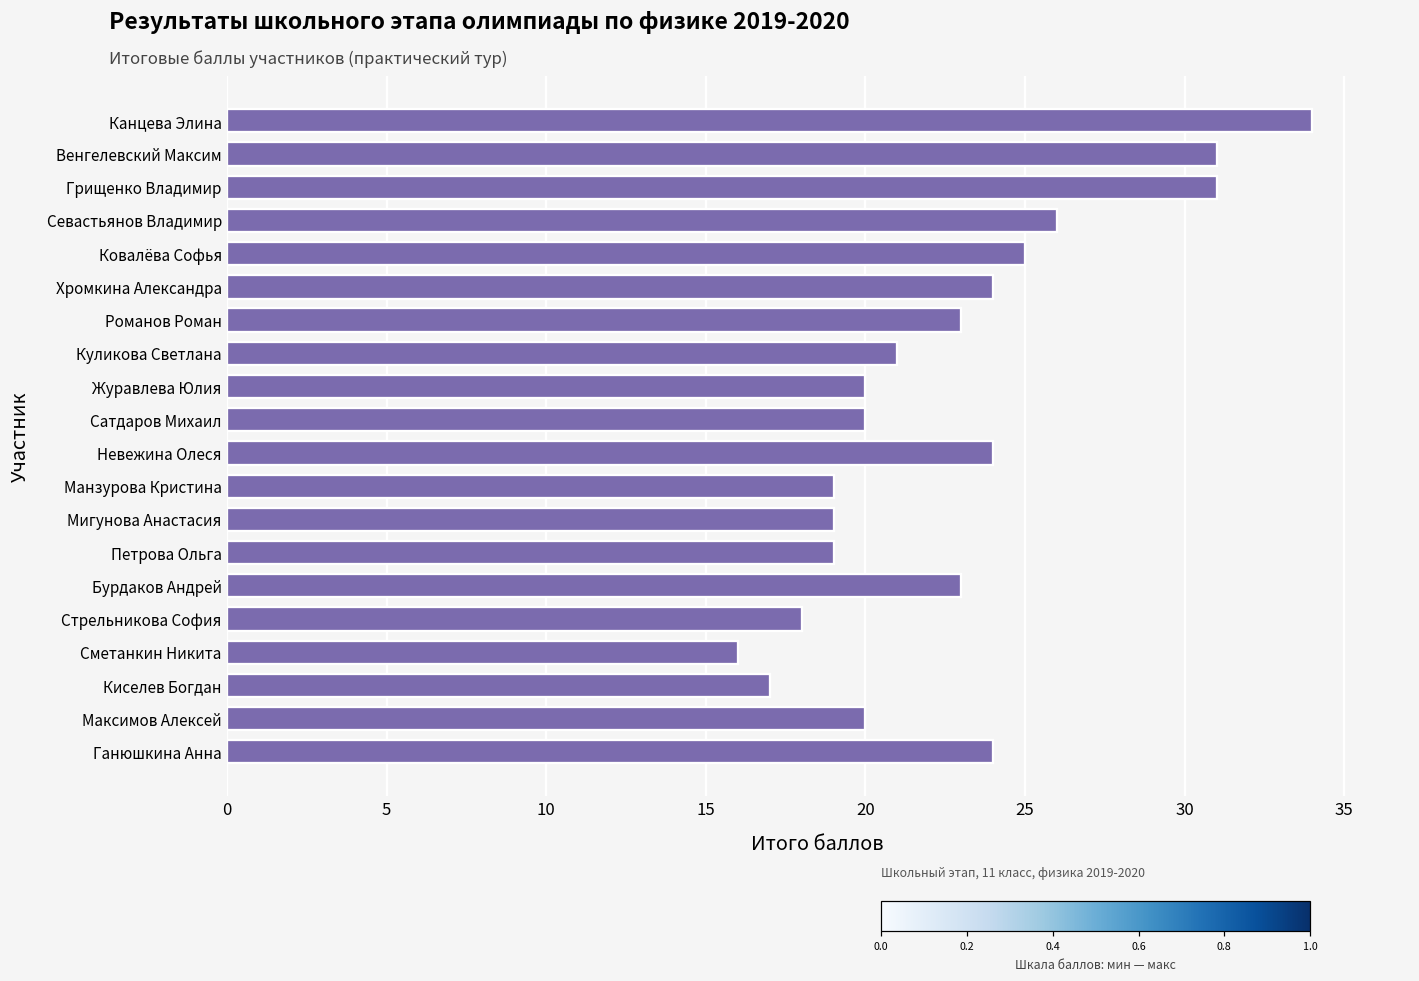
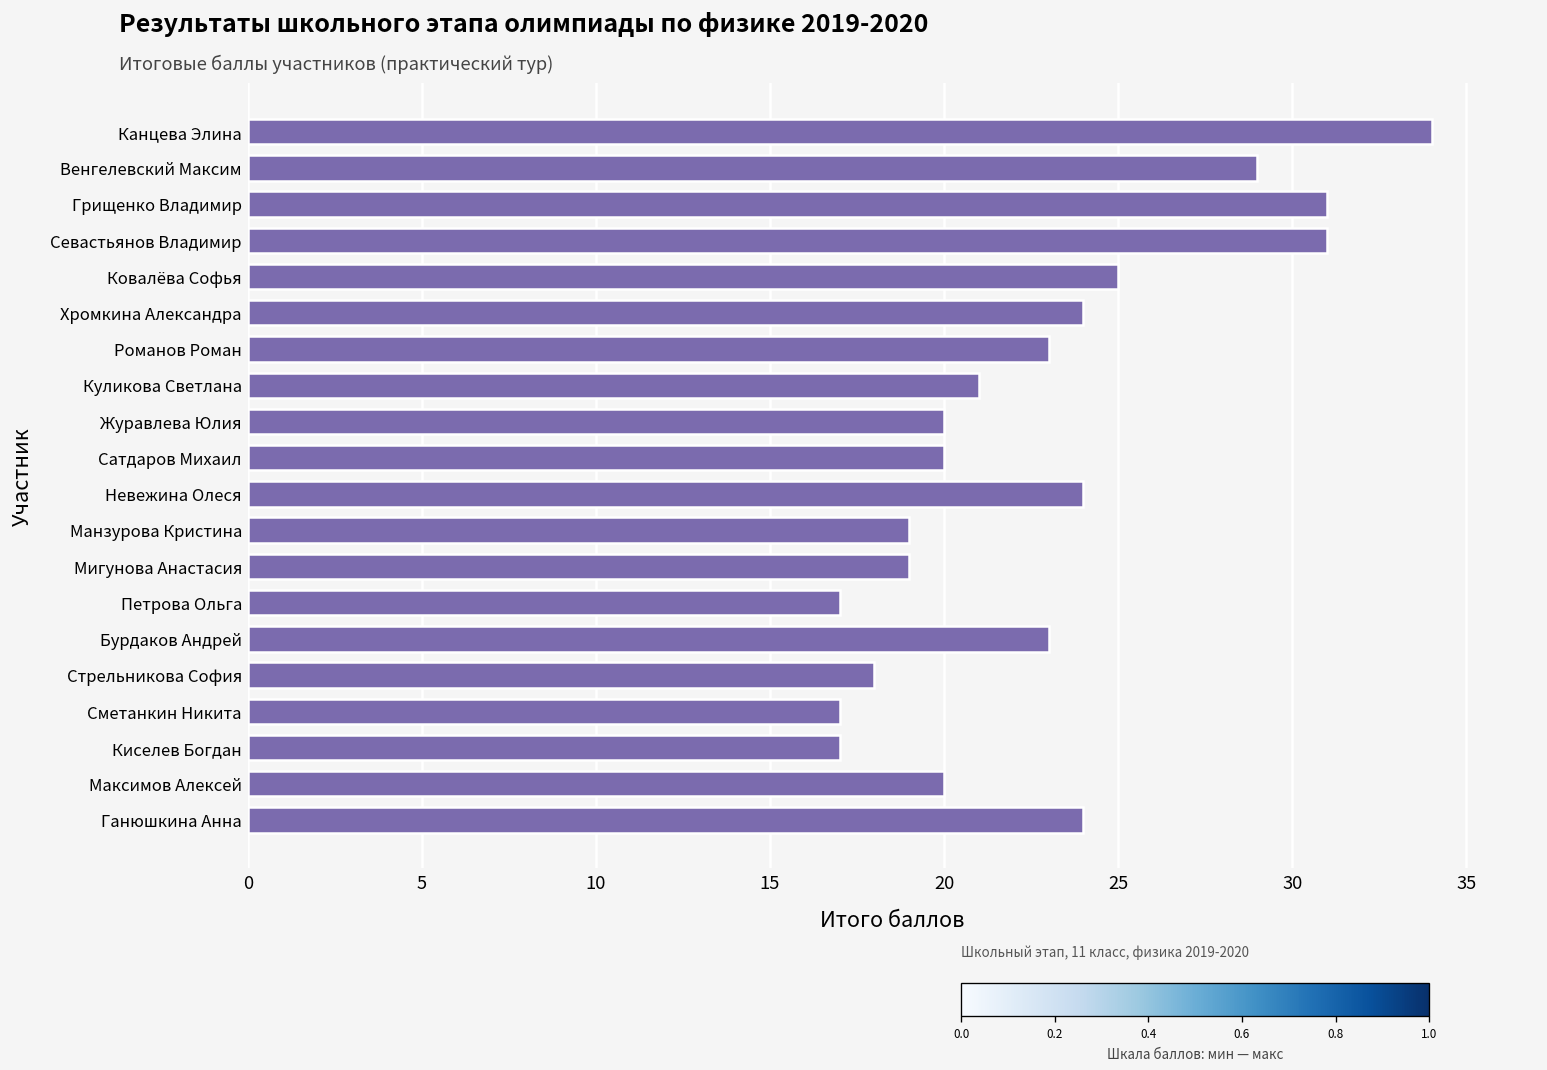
  {
    "Канцева Элина": 34,
-   "Венгелевский Максим": 31,
+   "Венгелевский Максим": 29,
    "Грищенко Владимир": 31,
-   "Севастьянов Владимир": 26,
+   "Севастьянов Владимир": 31,
    "Ковалёва Софья": 25,
    "Хромкина Александра": 24,
    "Романов Роман": 23,
    "Куликова Светлана": 21,
    "Журавлева Юлия": 20,
    "Сатдаров Михаил": 20,
    "Невежина Олеся": 24,
    "Манзурова Кристина": 19,
    "Мигунова Анастасия": 19,
-   "Петрова Ольга": 19,
+   "Петрова Ольга": 17,
    "Бурдаков Андрей": 23,
    "Стрельникова София": 18,
-   "Сметанкин Никита": 16,
+   "Сметанкин Никита": 17,
    "Киселев Богдан": 17,
    "Максимов Алексей": 20,
    "Ганюшкина Анна": 24
  }
